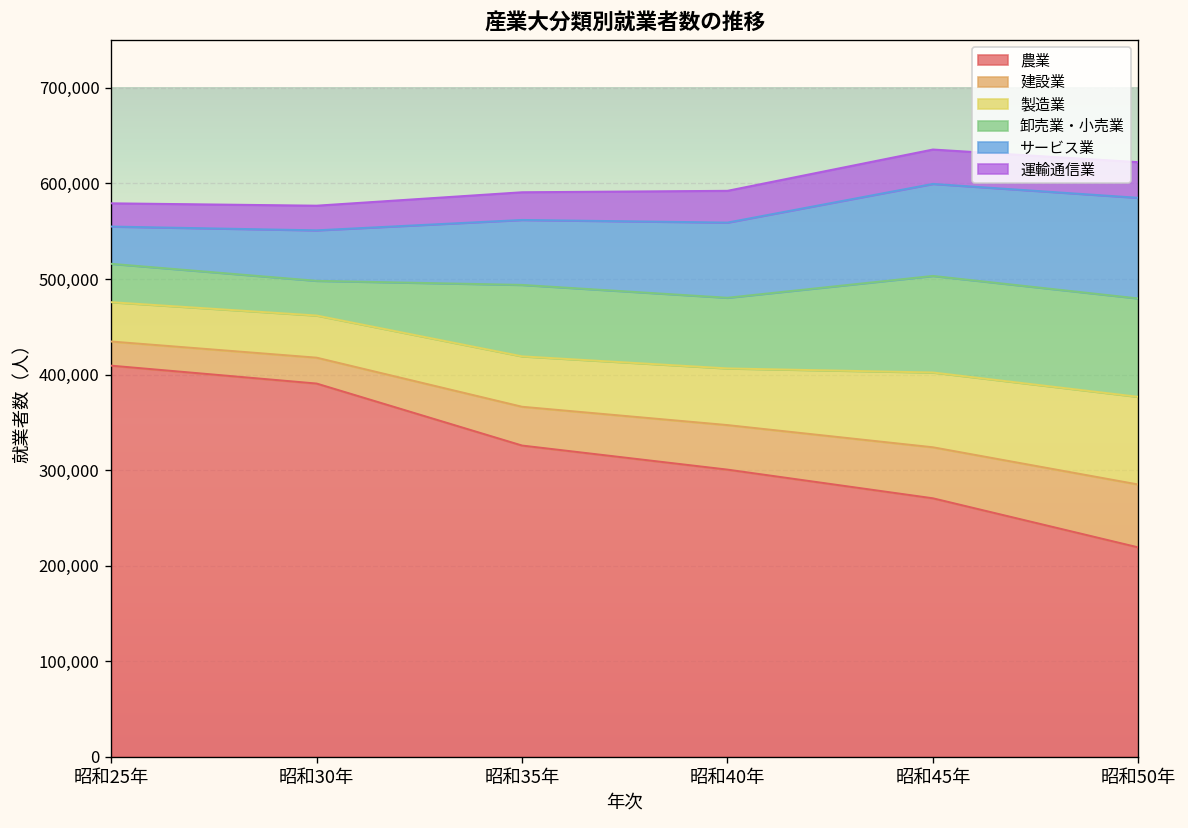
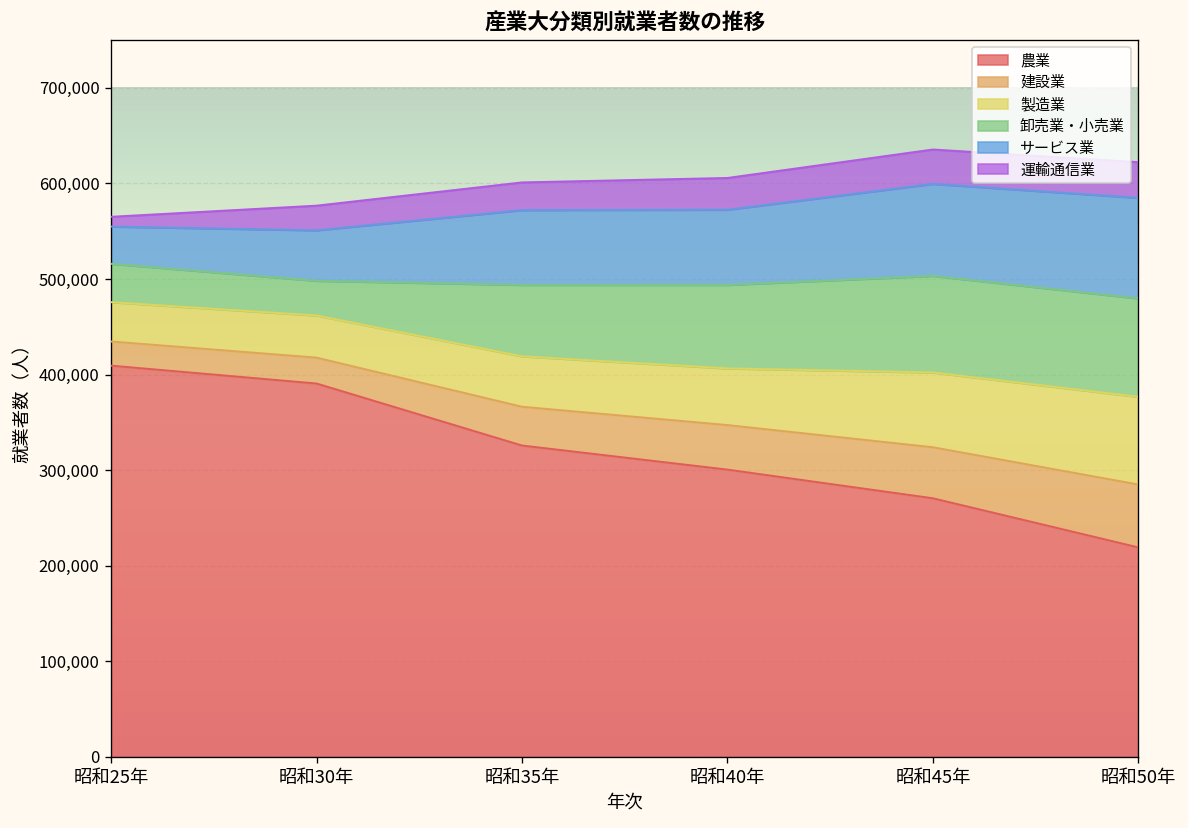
  {
    "農業": {
      "昭和25年": "410,000",
      "昭和30年": "390,000",
      "昭和35年": "330,000",
      "昭和40年": "300,000",
      "昭和45年": "270,000",
      "昭和50年": "220,000"
    },
    "卸売業・小売業": {
      "昭和25年": "40,000",
      "昭和30年": "40,000",
      "昭和35年": "70,000",
-     "昭和40年": "70,000",
+     "昭和40年": "90,000",
      "昭和45年": "100,000",
      "昭和50年": "100,000"
    },
    "サービス業": {
      "昭和25年": "40,000",
      "昭和30年": "50,000",
-     "昭和35年": "70,000",
+     "昭和35年": "80,000",
      "昭和40年": "80,000",
      "昭和45年": "100,000",
      "昭和50年": "110,000"
    },
    "運輸通信業": {
-     "昭和25年": "20,000",
+     "昭和25年": "10,000",
      "昭和30年": "30,000",
      "昭和35年": "30,000",
      "昭和40年": "30,000",
      "昭和45年": "40,000",
      "昭和50年": "40,000"
    }
  }
